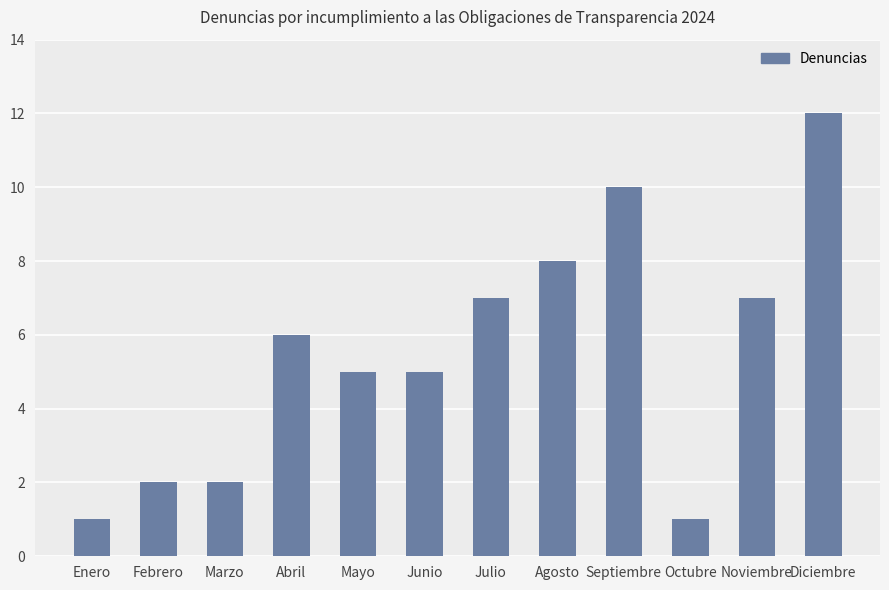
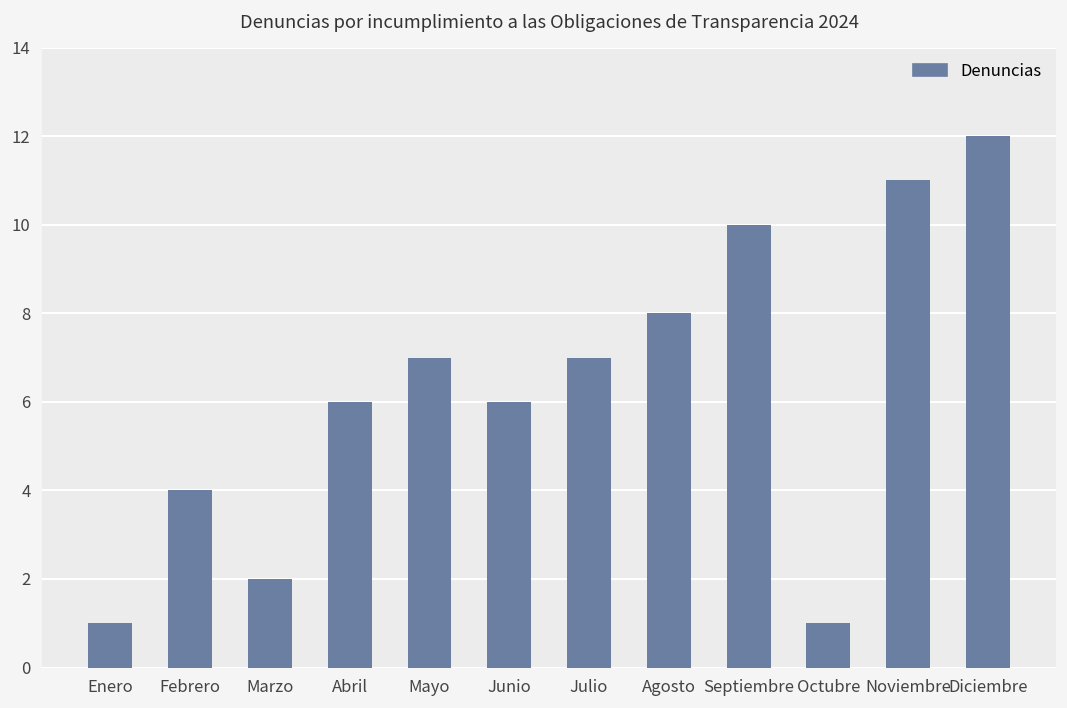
  {
    "Enero": 1,
-   "Febrero": 2,
+   "Febrero": 4,
    "Marzo": 2,
    "Abril": 6,
-   "Mayo": 5,
-   "Junio": 5,
+   "Mayo": 7,
+   "Junio": 6,
    "Julio": 7,
    "Agosto": 8,
    "Septiembre": 10,
    "Octubre": 1,
-   "Noviembre": 7,
+   "Noviembre": 11,
    "Diciembre": 12
  }
